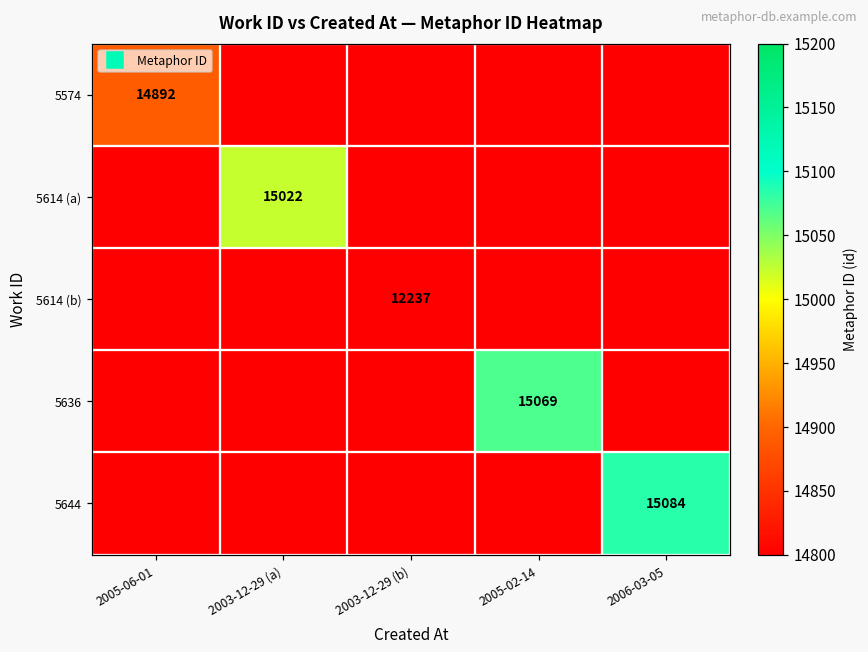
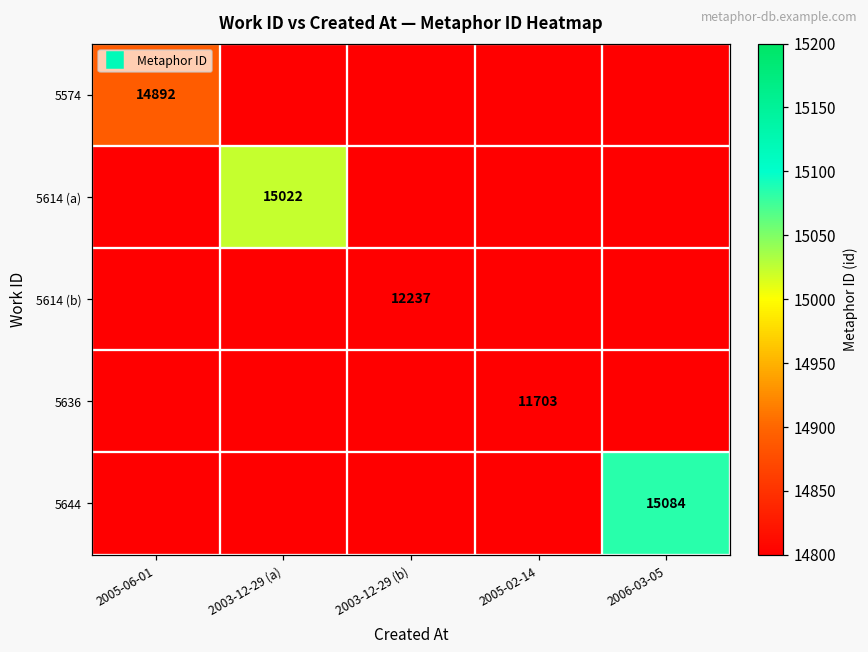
  {
    "5574": {
      "2005-06-01": 14892
    },
    "5614 (a)": {
      "2003-12-29 (a)": 15022
    },
    "5614 (b)": {
      "2003-12-29 (b)": 12237
    },
    "5636": {
-     "2005-02-14": 15069
+     "2005-02-14": 11703
    },
    "5644": {
      "2006-03-05": 15084
    }
  }
